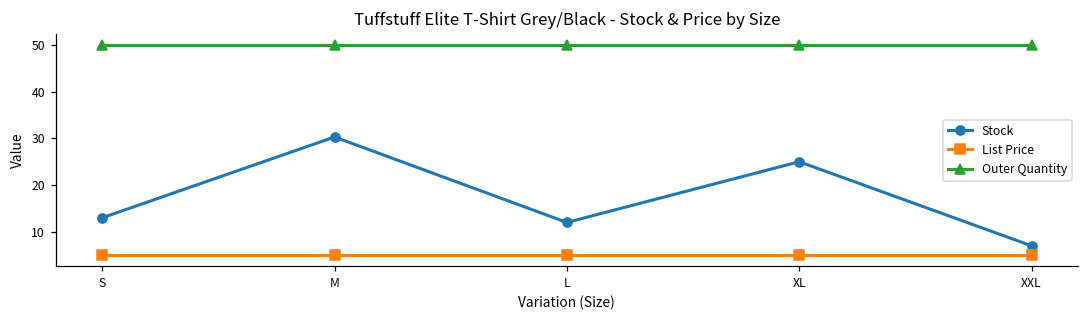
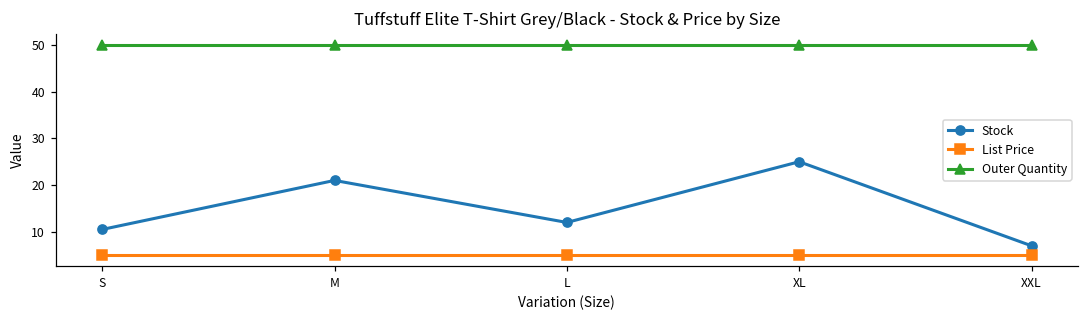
  {
    "Stock": {
-     "S": 13,
-     "M": 30,
+     "S": 11,
+     "M": 21,
      "L": 12,
      "XL": 25,
      "XXL": 7
    },
    "List Price": {
      "S": 5,
      "M": 5,
      "L": 5,
      "XL": 5,
      "XXL": 5
    },
    "Outer Quantity": {
      "S": 50,
      "M": 50,
      "L": 50,
      "XL": 50,
      "XXL": 50
    }
  }
